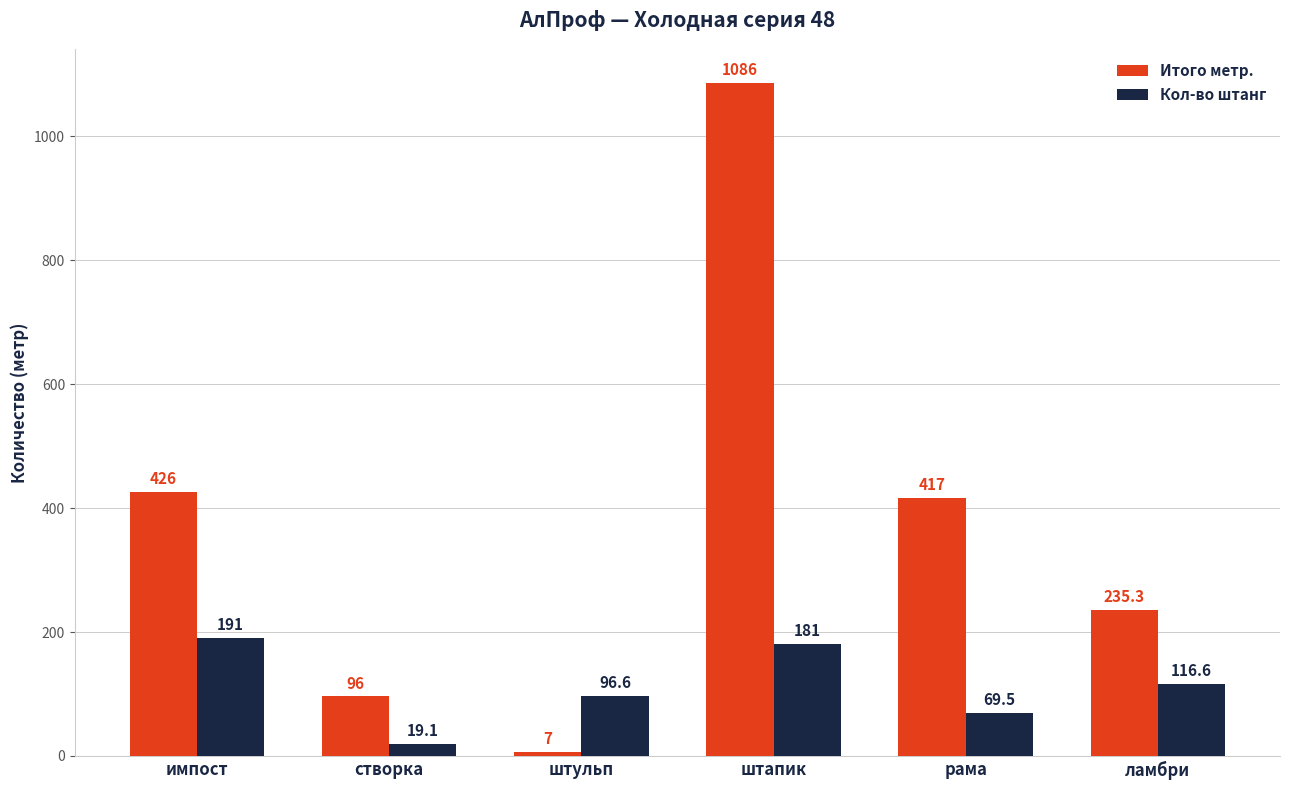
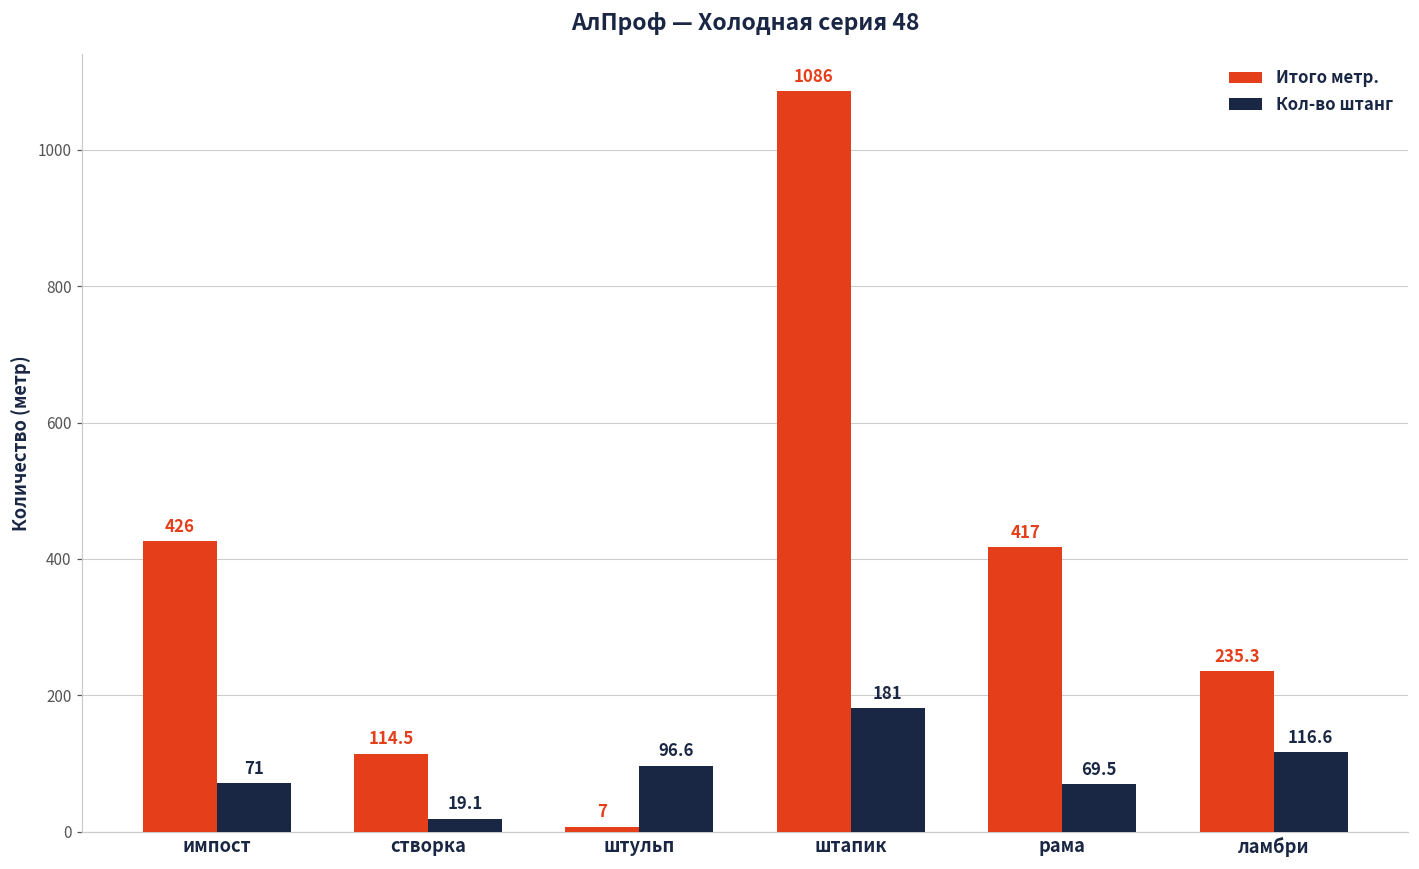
  {
    "Итого метр.": {
      "импост": 426,
-     "створка": 96,
+     "створка": 114.5,
      "штульп": 7,
      "штапик": 1086,
      "рама": 417,
      "ламбри": 235.3
    },
    "Кол-во штанг": {
-     "импост": 191,
+     "импост": 71,
      "створка": 19.1,
      "штульп": 96.6,
      "штапик": 181,
      "рама": 69.5,
      "ламбри": 116.6
    }
  }
